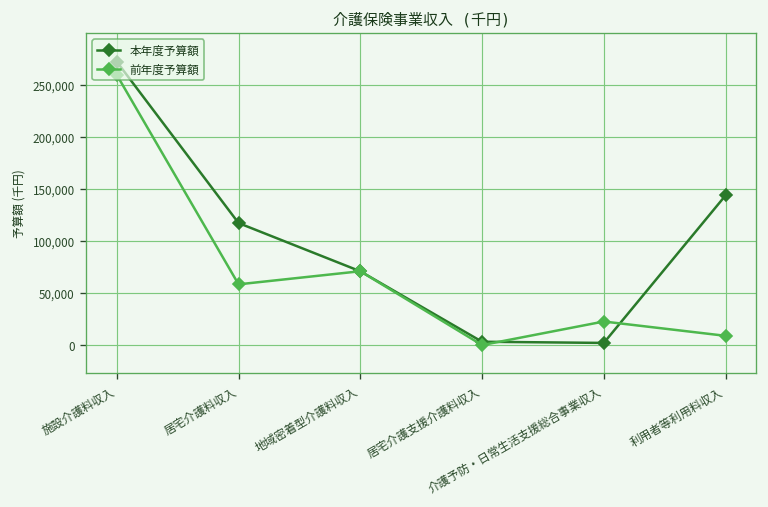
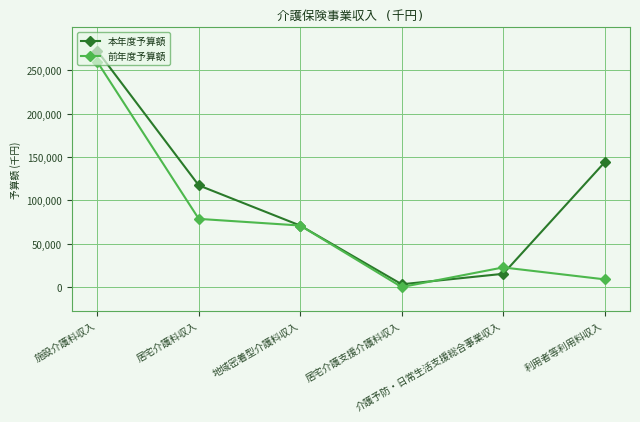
  {
    "本年度予算額": {
      "居宅介護料収入": "120,000",
      "居宅介護支援介護料収入": "0",
-     "介護予防・日常生活支援総合事業収入": "0",
+     "介護予防・日常生活支援総合事業収入": "20,000",
      "利用者等利用料収入": "140,000"
    },
    "前年度予算額": {
-     "居宅介護料収入": "60,000",
+     "居宅介護料収入": "80,000",
      "居宅介護支援介護料収入": "0",
      "介護予防・日常生活支援総合事業収入": "20,000",
      "利用者等利用料収入": "10,000"
    }
  }
